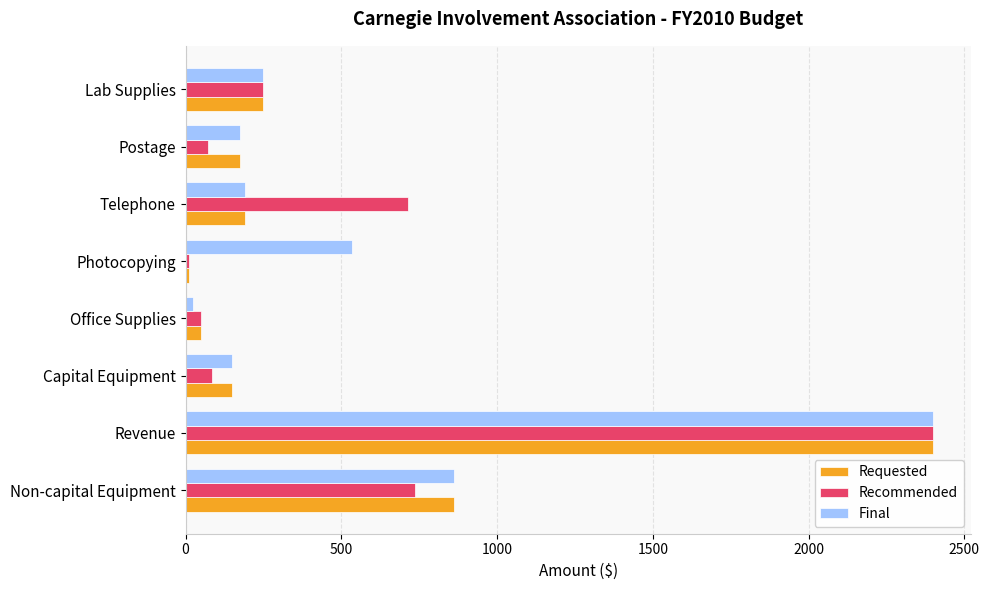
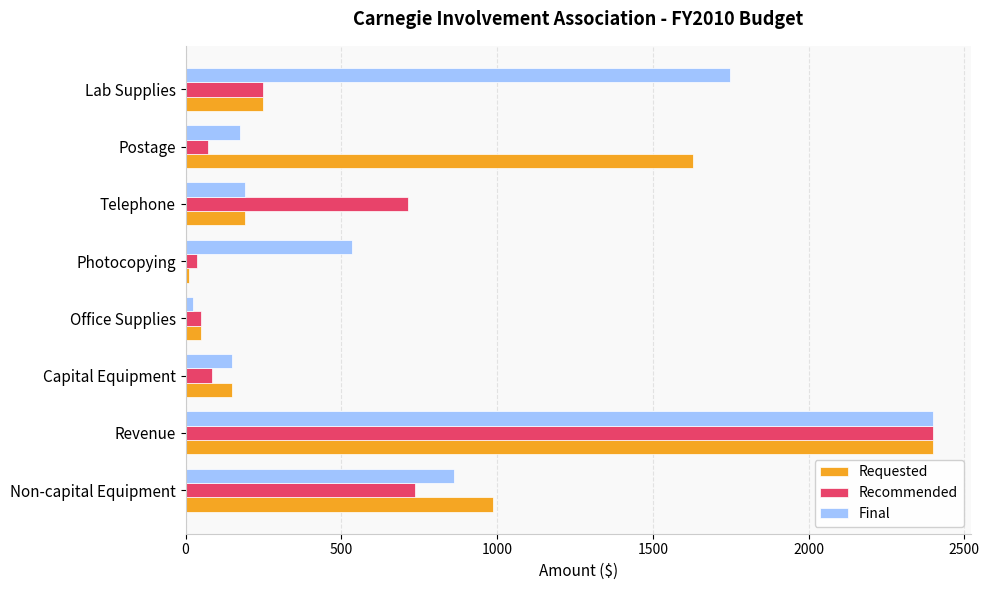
  {
    "Requested": {
      "Lab Supplies": 250,
-     "Postage": 180,
+     "Postage": 1630,
      "Telephone": 190,
      "Photocopying": 10,
      "Office Supplies": 50,
      "Capital Equipment": 150,
      "Revenue": 2400,
-     "Non-capital Equipment": 860
+     "Non-capital Equipment": 990
    },
    "Recommended": {
      "Lab Supplies": 250,
      "Postage": 70,
      "Telephone": 710,
-     "Photocopying": 10,
+     "Photocopying": 40,
      "Office Supplies": 50,
      "Capital Equipment": 80,
      "Revenue": 2400,
      "Non-capital Equipment": 740
    },
    "Final": {
-     "Lab Supplies": 250,
+     "Lab Supplies": 1750,
      "Postage": 180,
      "Telephone": 190,
      "Photocopying": 530,
      "Office Supplies": 20,
      "Capital Equipment": 150,
      "Revenue": 2400,
      "Non-capital Equipment": 860
    }
  }
